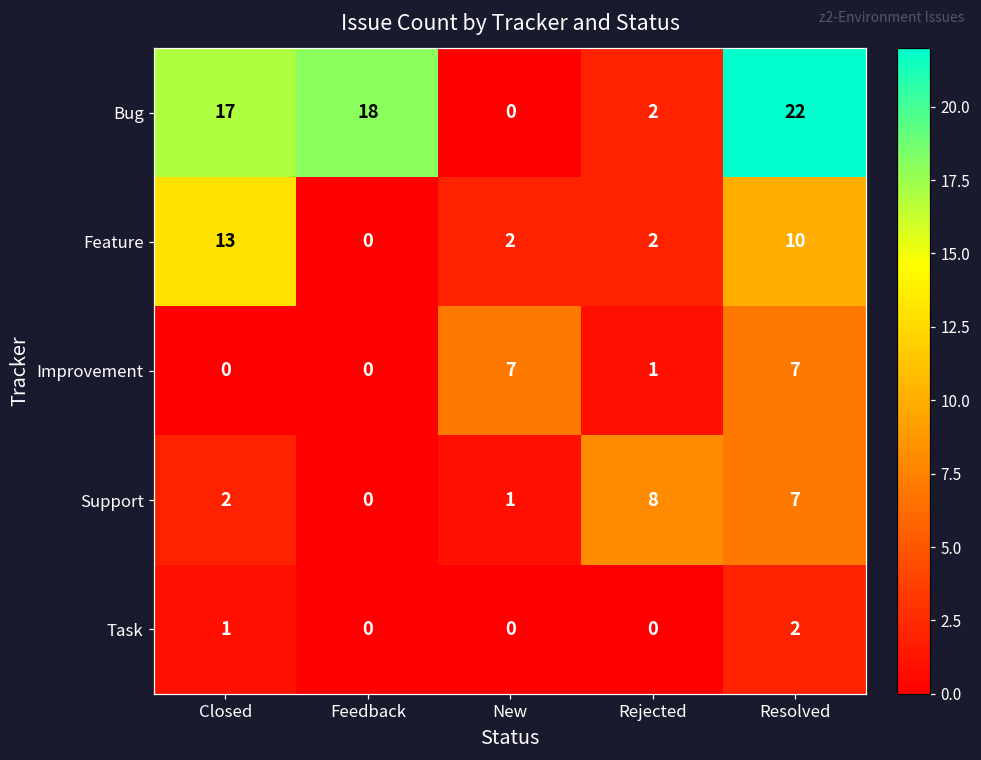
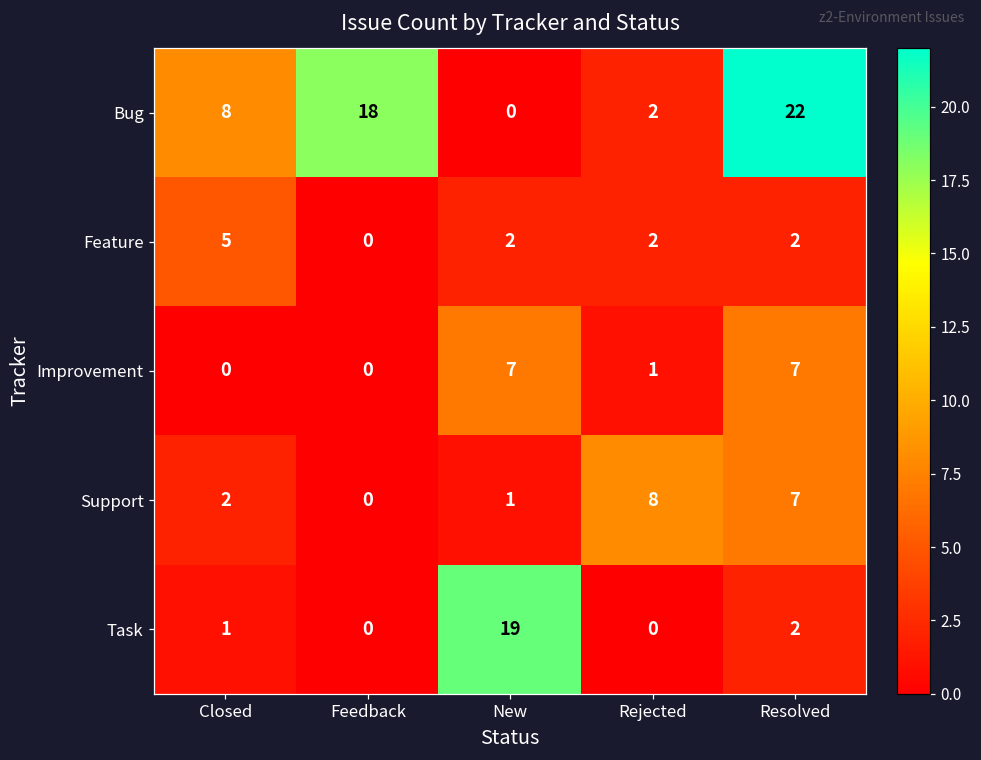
  {
    "Bug": {
-     "Closed": 17,
+     "Closed": 8,
      "Feedback": 18,
      "New": 0,
      "Rejected": 2,
      "Resolved": 22
    },
    "Feature": {
-     "Closed": 13,
+     "Closed": 5,
      "Feedback": 0,
      "New": 2,
      "Rejected": 2,
-     "Resolved": 10
+     "Resolved": 2
    },
    "Improvement": {
      "Closed": 0,
      "Feedback": 0,
      "New": 7,
      "Rejected": 1,
      "Resolved": 7
    },
    "Support": {
      "Closed": 2,
      "Feedback": 0,
      "New": 1,
      "Rejected": 8,
      "Resolved": 7
    },
    "Task": {
      "Closed": 1,
      "Feedback": 0,
-     "New": 0,
+     "New": 19,
      "Rejected": 0,
      "Resolved": 2
    }
  }
